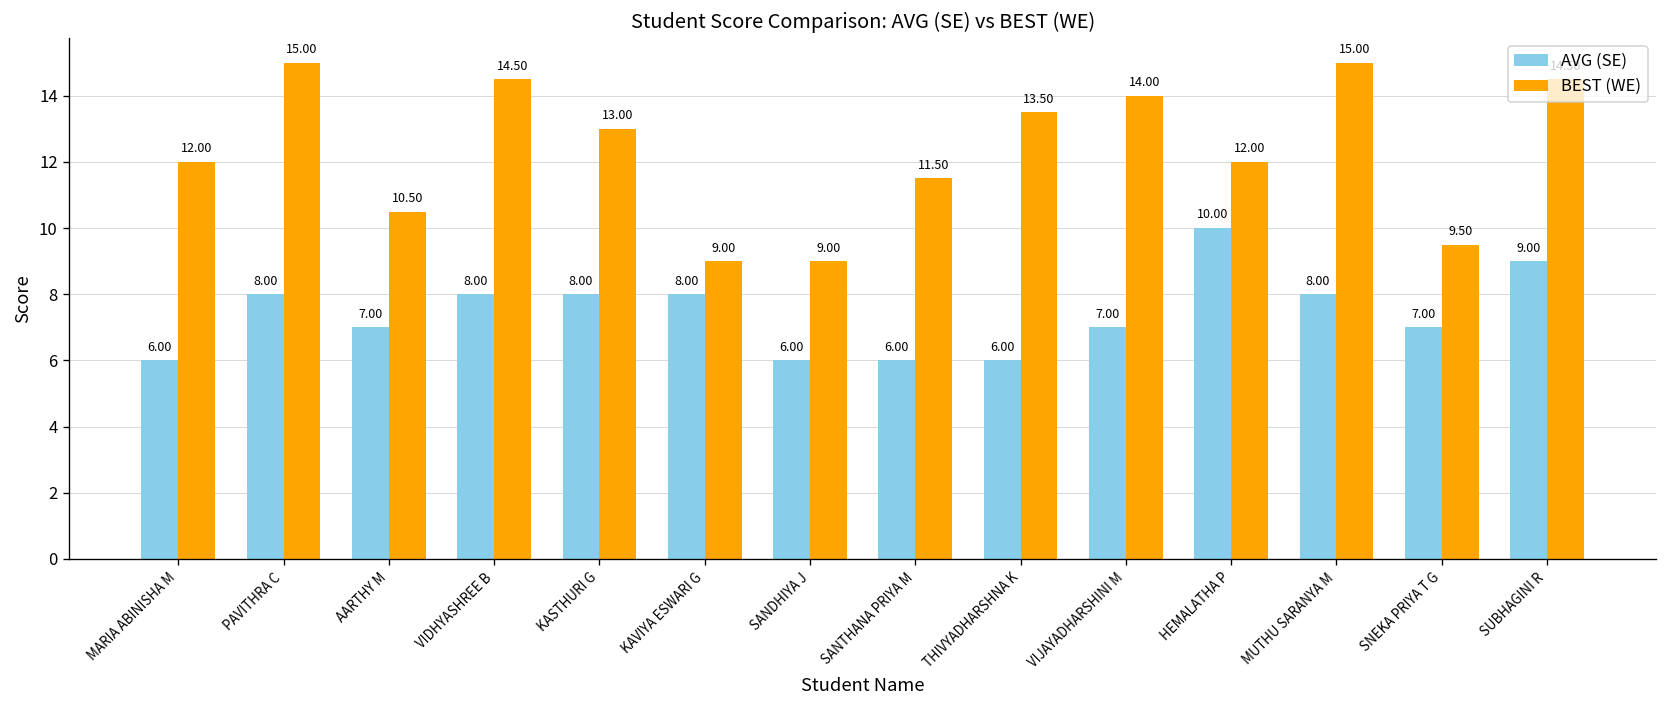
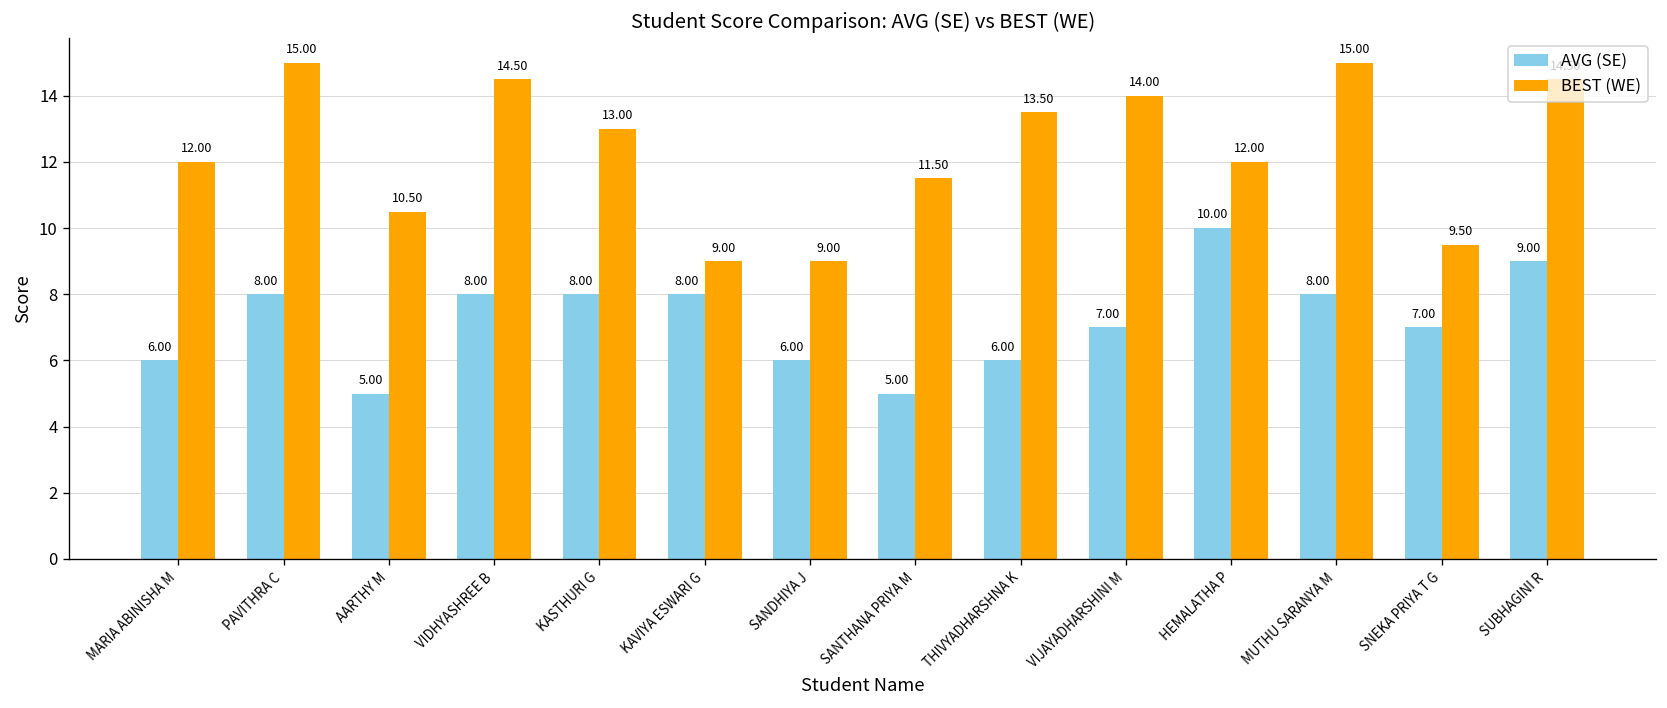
  {
    "AVG (SE)": {
      "MARIA ABINISHA M": 6.00,
      "PAVITHRA C": 8.00,
-     "AARTHY M": 7.00,
+     "AARTHY M": 5.00,
      "VIDHYASHREE B": 8.00,
      "KASTHURI G": 8.00,
      "KAVIYA ESWARI G": 8.00,
      "SANDHIYA J": 6.00,
-     "SANTHANA PRIYA M": 6.00,
+     "SANTHANA PRIYA M": 5.00,
      "THIVYADHARSHNA K": 6.00,
      "VIJAYADHARSHINI M": 7.00,
      "HEMALATHA P": 10.00,
      "MUTHU SARANYA M": 8.00,
      "SNEKA PRIYA T G": 7.00,
      "SUBHAGINI R": 9.00
    },
    "BEST (WE)": {
      "MARIA ABINISHA M": 12.00,
      "PAVITHRA C": 15.00,
      "AARTHY M": 10.50,
      "VIDHYASHREE B": 14.50,
      "KASTHURI G": 13.00,
      "KAVIYA ESWARI G": 9.00,
      "SANDHIYA J": 9.00,
      "SANTHANA PRIYA M": 11.50,
      "THIVYADHARSHNA K": 13.50,
      "VIJAYADHARSHINI M": 14.00,
      "HEMALATHA P": 12.00,
      "MUTHU SARANYA M": 15.00,
      "SNEKA PRIYA T G": 9.50
    }
  }
